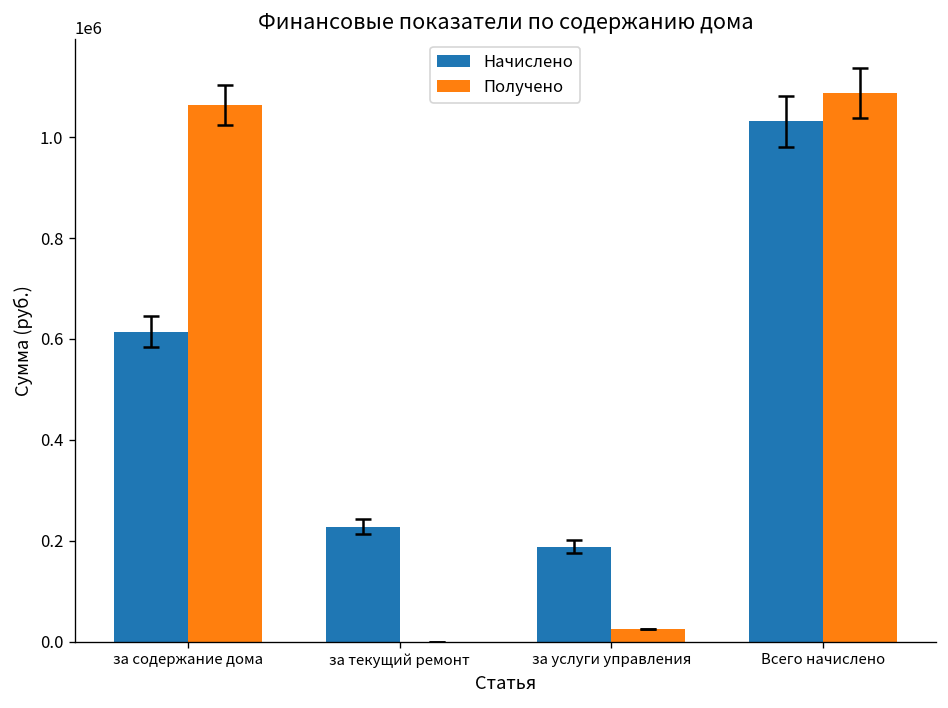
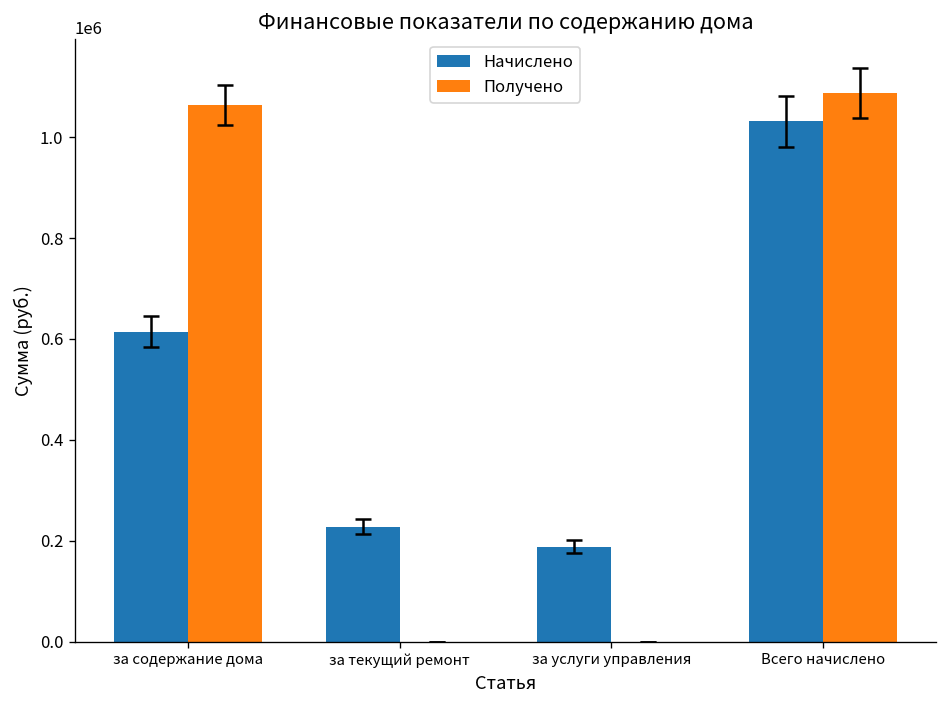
  {
    "Получено": {
      "за содержание дома": 1060000,
      "за текущий ремонт": 0,
-     "за услуги управления": 30000,
+     "за услуги управления": 0,
      "Всего начислено": 1090000
    }
  }
